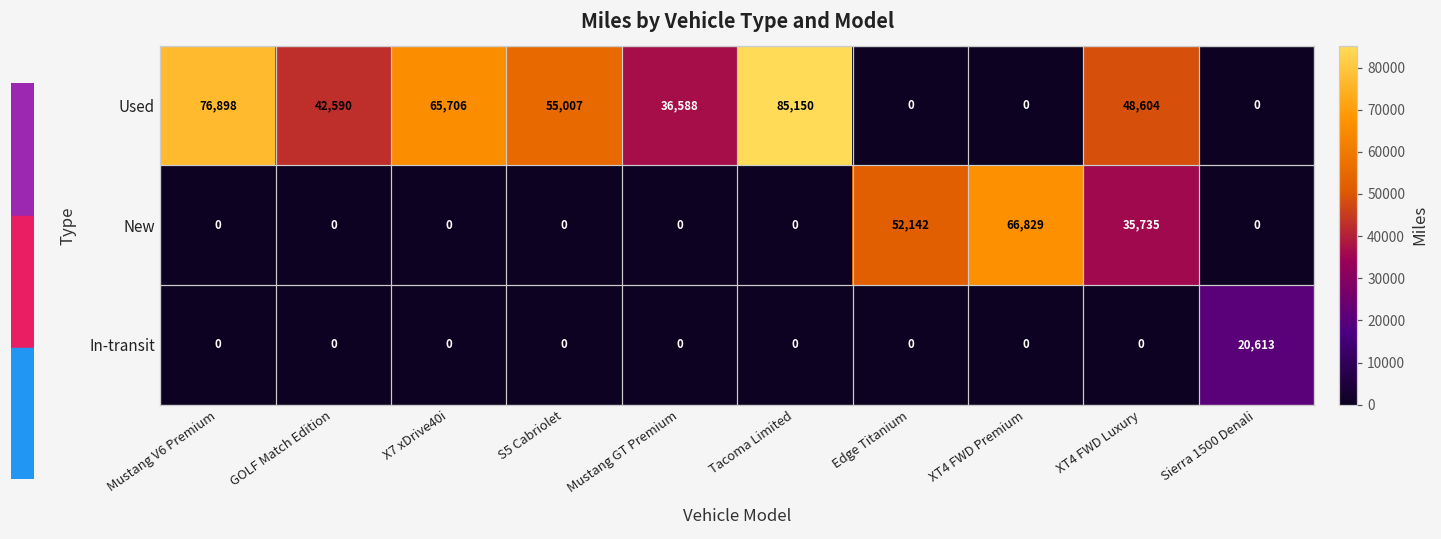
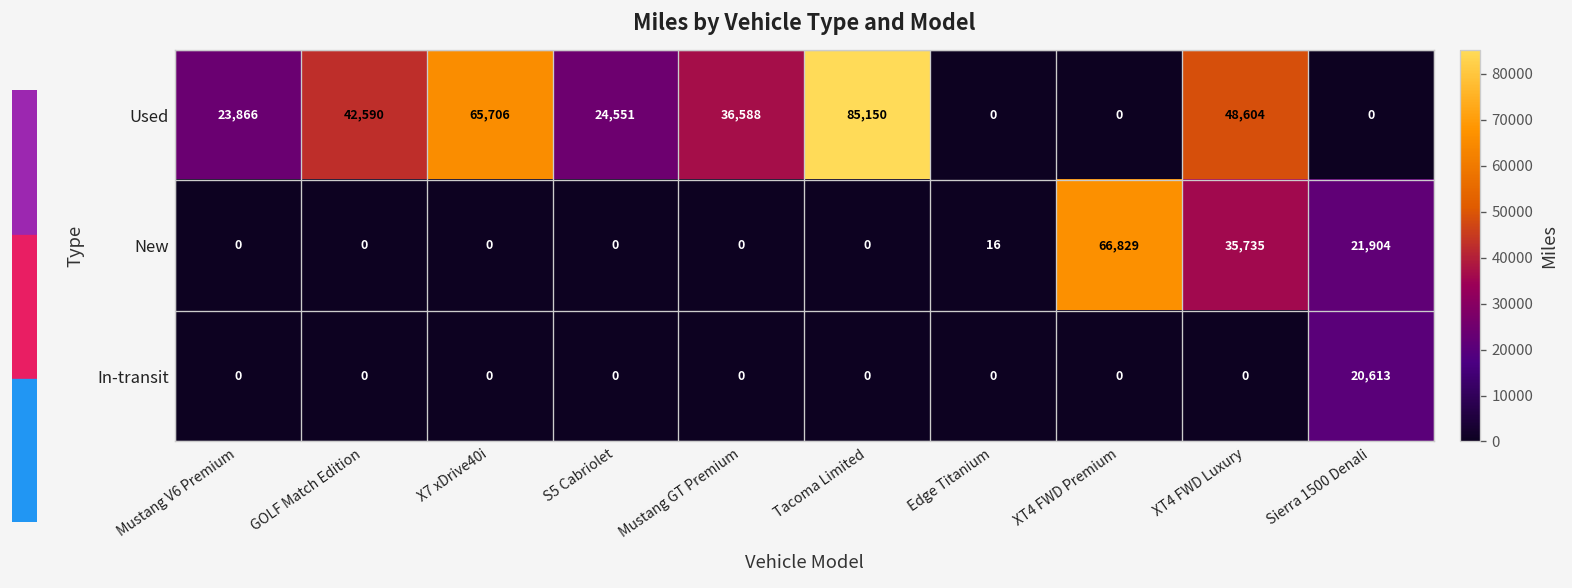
  {
    "Used": {
-     "Mustang V6 Premium": "76,898",
+     "Mustang V6 Premium": "23,866",
      "GOLF Match Edition": "42,590",
      "X7 xDrive40i": "65,706",
-     "S5 Cabriolet": "55,007",
+     "S5 Cabriolet": "24,551",
      "Mustang GT Premium": "36,588",
      "Tacoma Limited": "85,150",
      "Edge Titanium": "0",
      "XT4 FWD Premium": "0",
      "XT4 FWD Luxury": "48,604",
      "Sierra 1500 Denali": "0"
    },
    "New": {
      "Mustang V6 Premium": "0",
      "GOLF Match Edition": "0",
      "X7 xDrive40i": "0",
      "S5 Cabriolet": "0",
      "Mustang GT Premium": "0",
      "Tacoma Limited": "0",
-     "Edge Titanium": "52,142",
+     "Edge Titanium": "16",
      "XT4 FWD Premium": "66,829",
      "XT4 FWD Luxury": "35,735",
-     "Sierra 1500 Denali": "0"
+     "Sierra 1500 Denali": "21,904"
    },
    "In-transit": {
      "Mustang V6 Premium": "0",
      "GOLF Match Edition": "0",
      "X7 xDrive40i": "0",
      "S5 Cabriolet": "0",
      "Mustang GT Premium": "0",
      "Tacoma Limited": "0",
      "Edge Titanium": "0",
      "XT4 FWD Premium": "0",
      "XT4 FWD Luxury": "0",
      "Sierra 1500 Denali": "20,613"
    }
  }
